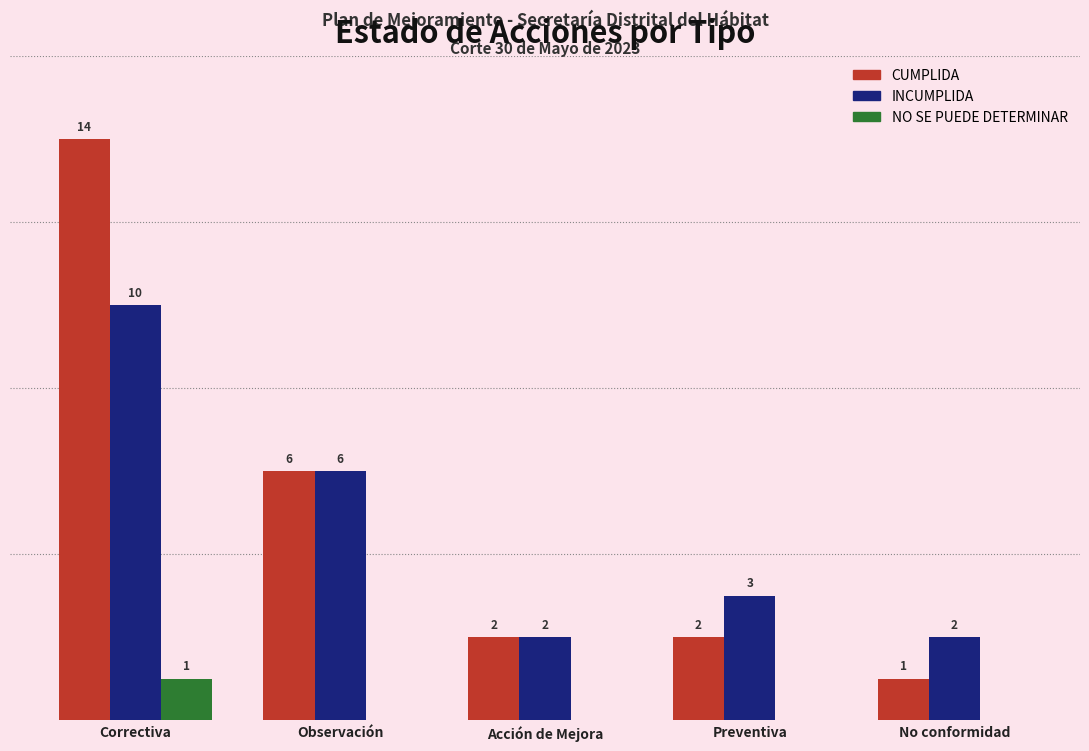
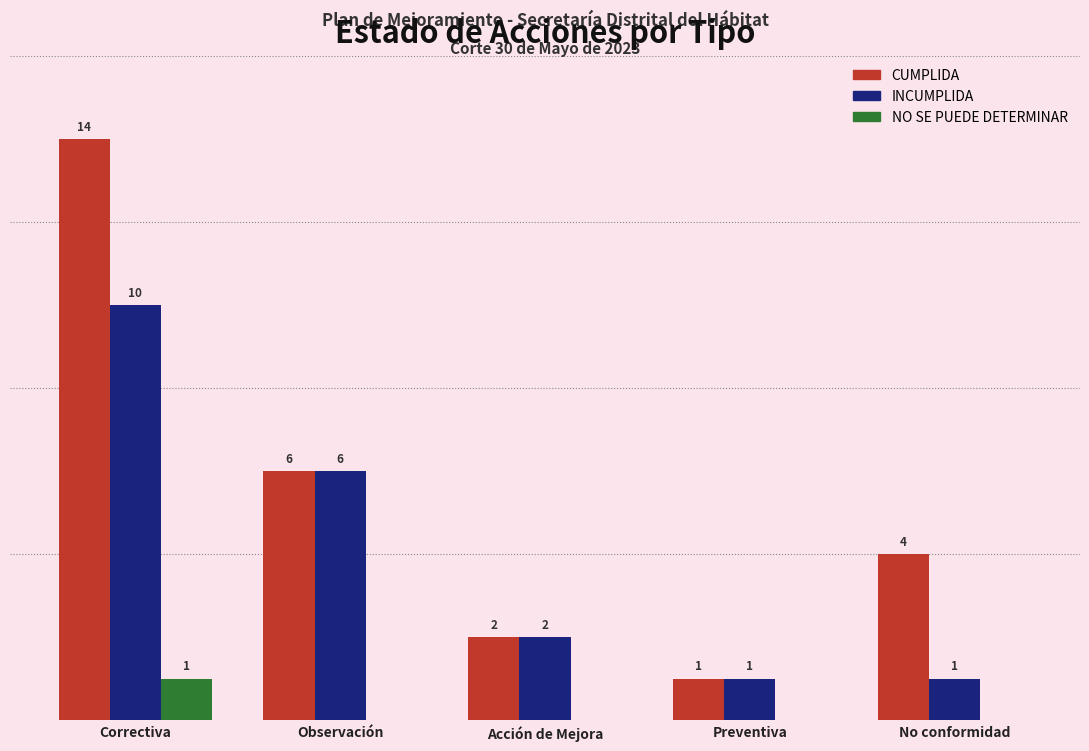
  {
    "CUMPLIDA": {
      "Correctiva": 14,
      "Observación": 6,
      "Acción de Mejora": 2,
-     "Preventiva": 2,
-     "No conformidad": 1
+     "Preventiva": 1,
+     "No conformidad": 4
    },
    "INCUMPLIDA": {
      "Correctiva": 10,
      "Observación": 6,
      "Acción de Mejora": 2,
-     "Preventiva": 3,
-     "No conformidad": 2
+     "Preventiva": 1,
+     "No conformidad": 1
    },
    "NO SE PUEDE DETERMINAR": {
      "Correctiva": 1
    }
  }
